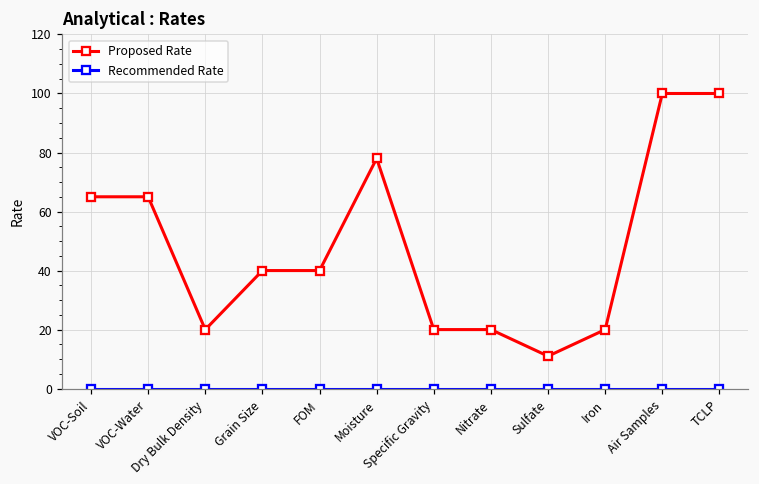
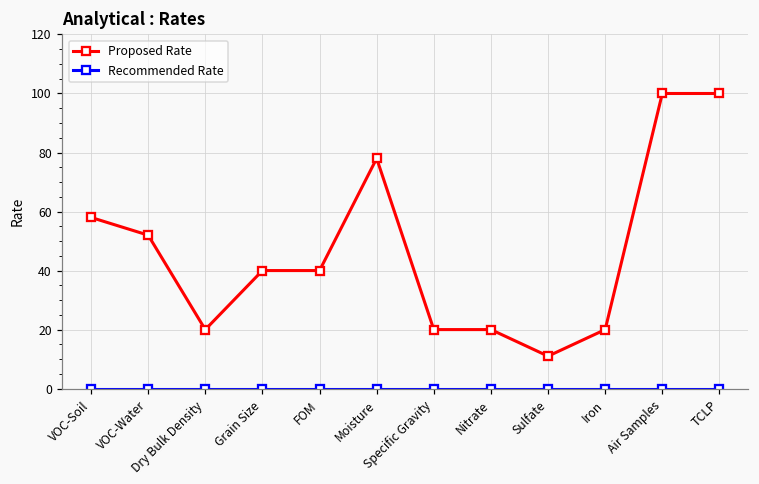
  {
    "Proposed Rate": {
-     "VOC-Soil": 65,
-     "VOC-Water": 65,
+     "VOC-Soil": 58,
+     "VOC-Water": 52,
      "Dry Bulk Density": 20,
      "Grain Size": 40,
      "FOM": 40,
      "Moisture": 78,
      "Specific Gravity": 20,
      "Nitrate": 20,
      "Sulfate": 11,
      "Iron": 20,
      "Air Samples": 100,
      "TCLP": 100
    },
    "Recommended Rate": {
      "VOC-Soil": 0,
      "VOC-Water": 0,
      "Dry Bulk Density": 0,
      "Grain Size": 0,
      "FOM": 0,
      "Moisture": 0,
      "Specific Gravity": 0,
      "Nitrate": 0,
      "Sulfate": 0,
      "Iron": 0,
      "Air Samples": 0,
      "TCLP": 0
    }
  }
